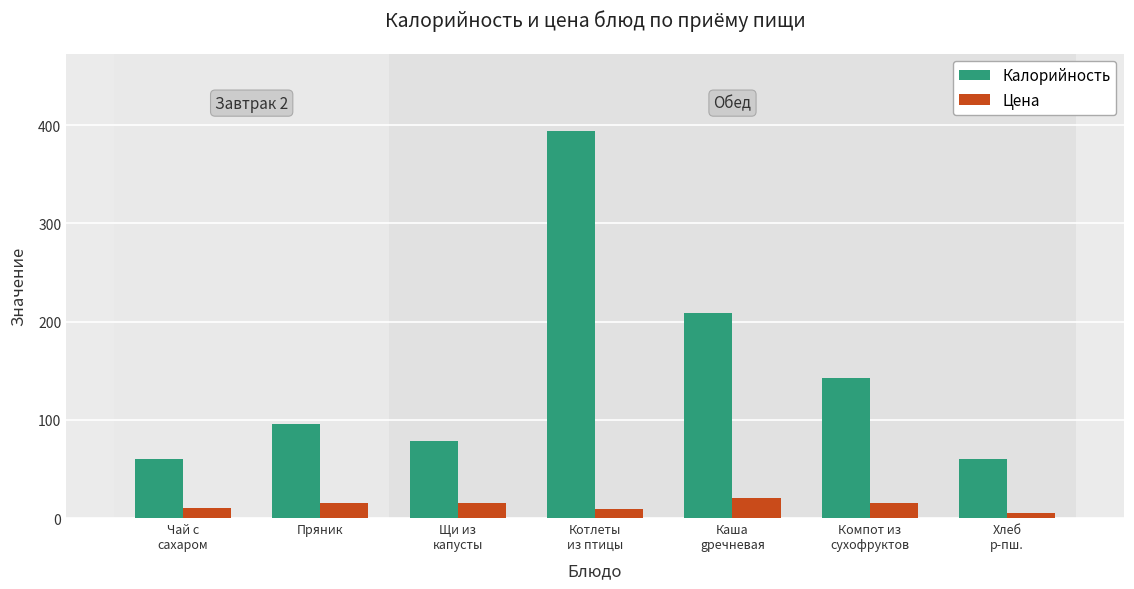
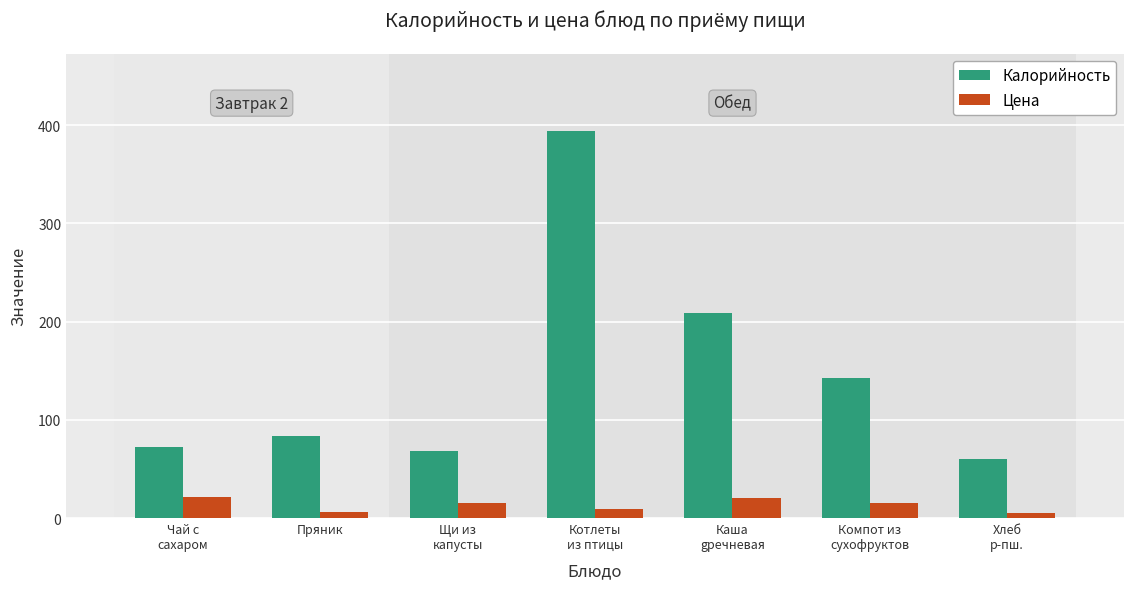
  {
    "Калорийность": {
-     "Чай с сахаром": 60,
-     "Пряник": 100,
-     "Щи из капусты": 80,
+     "Чай с сахаром": 70,
+     "Пряник": 80,
+     "Щи из капусты": 70,
      "Котлеты из птицы": 390,
      "Каша gречневая": 210,
      "Компот из сухофруктов": 140,
      "Хлеб р-пш.": 60
    },
    "Цена": {
-     "Чай с сахаром": 10,
-     "Пряник": 20,
+     "Чай с сахаром": 20,
+     "Пряник": 10,
      "Щи из капусты": 20,
      "Котлеты из птицы": 10,
      "Каша gречневая": 20,
      "Компот из сухофруктов": 20,
      "Хлеб р-пш.": 10
    }
  }
